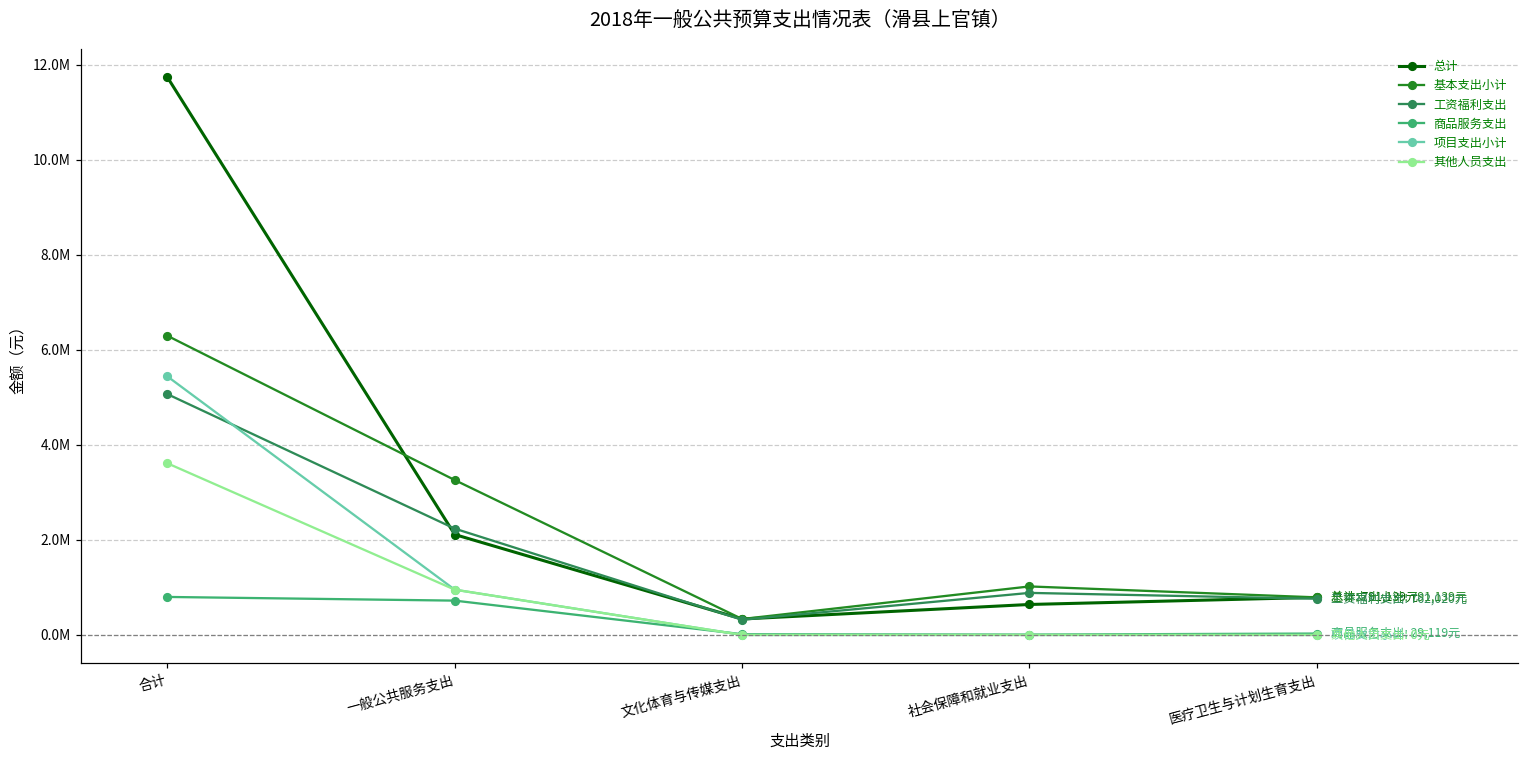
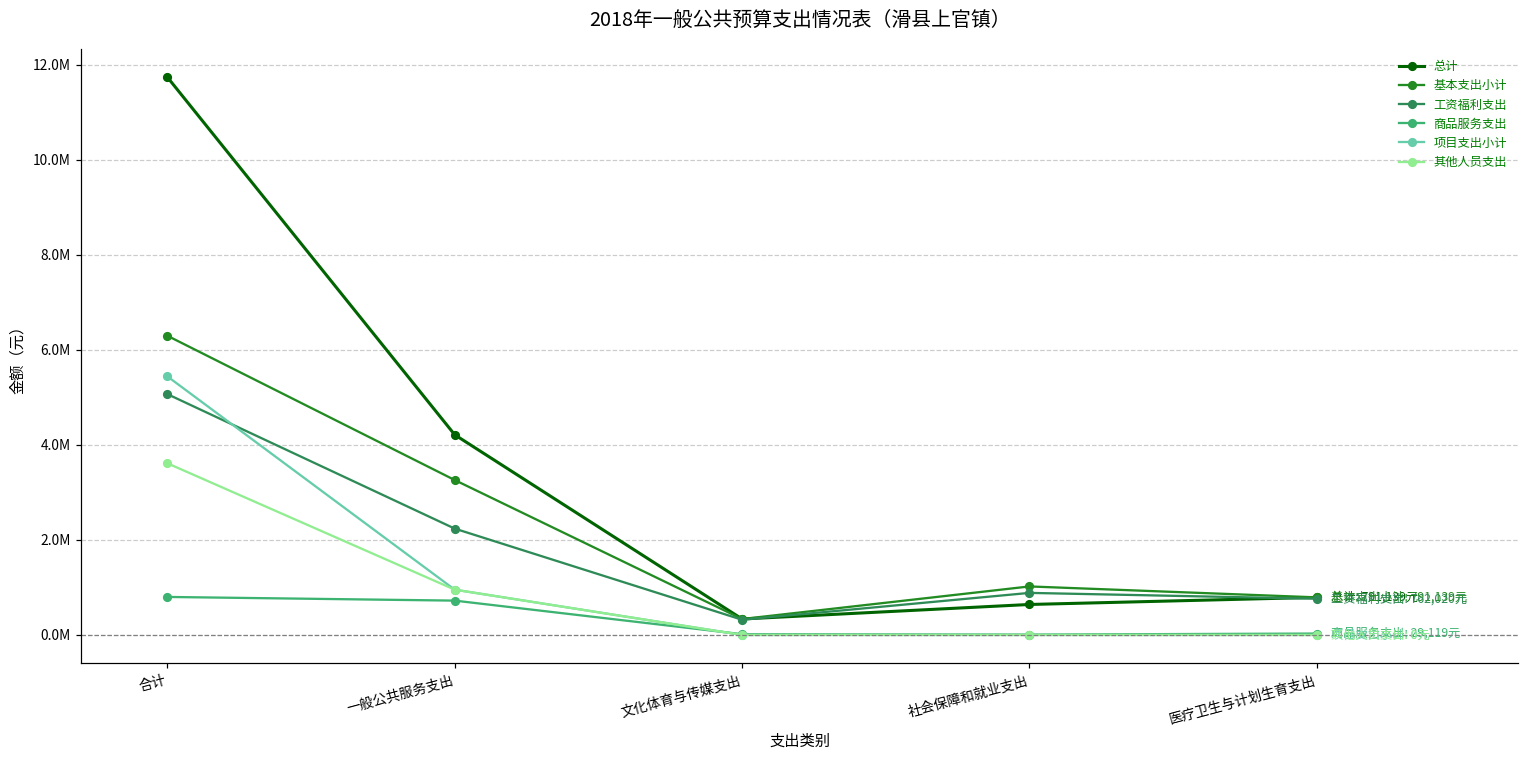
  {
    "总计": {
      "合计": 11700000,
-     "一般公共服务支出": 2100000,
+     "一般公共服务支出": 4200000,
      "社会保障和就业支出": 600000
    }
  }
